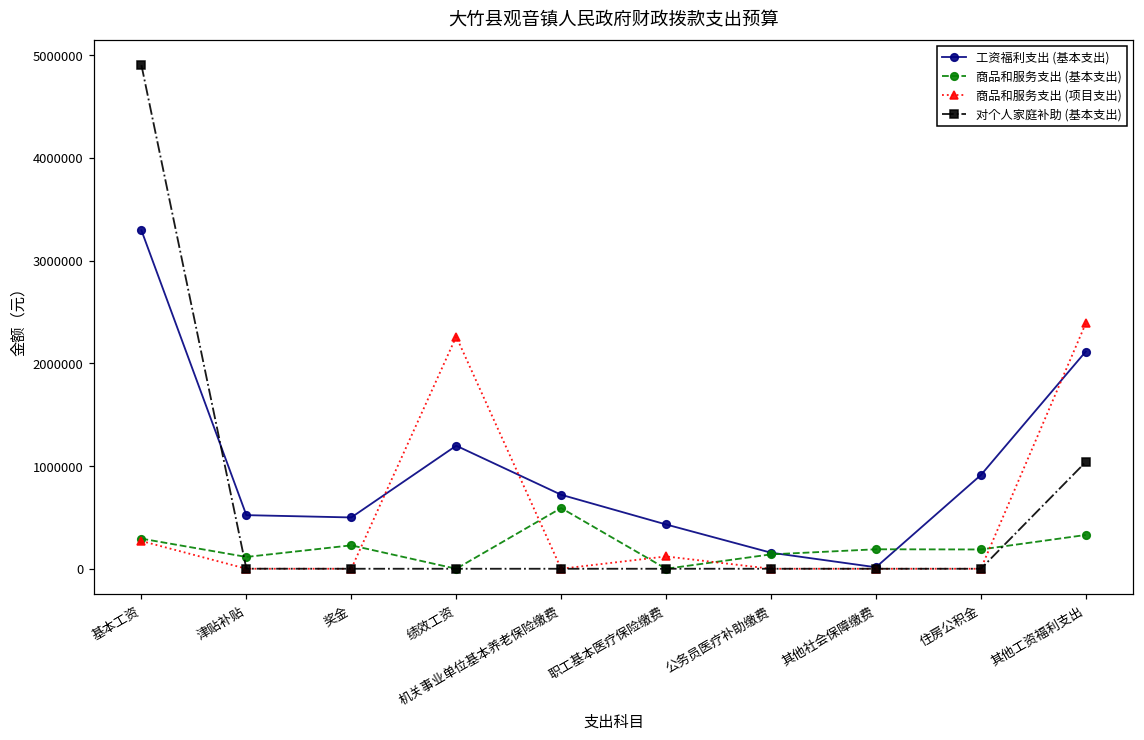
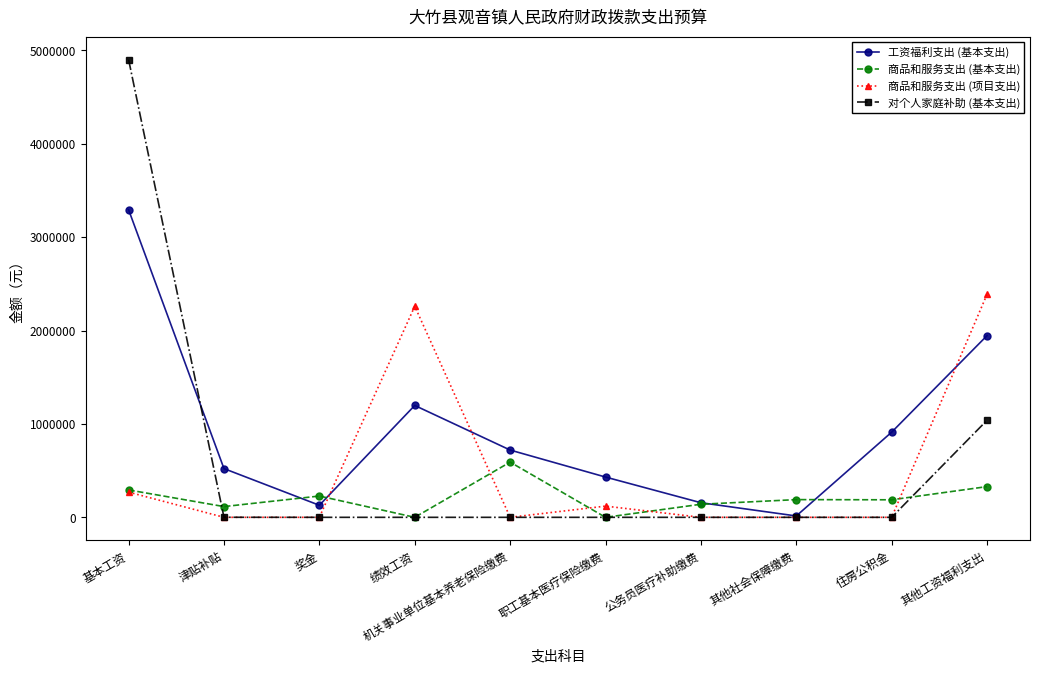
  {
    "工资福利支出 (基本支出)": {
      "基本工资": 3300000,
      "津贴补贴": 500000,
-     "奖金": 500000,
+     "奖金": 100000,
      "绩效工资": 1200000,
      "机关事业单位基本养老保险缴费": 700000,
      "职工基本医疗保险缴费": 400000,
      "住房公积金": 900000,
-     "其他工资福利支出": 2100000
+     "其他工资福利支出": 1900000
    },
    "商品和服务支出 (基本支出)": {
      "津贴补贴": 100000,
      "奖金": 200000,
      "机关事业单位基本养老保险缴费": 600000,
      "其他社会保障缴费": 200000,
      "住房公积金": 200000,
      "其他工资福利支出": 300000
    },
    "商品和服务支出 (项目支出)": {
      "绩效工资": 2300000,
      "职工基本医疗保险缴费": 100000,
      "其他工资福利支出": 2400000
    },
    "对个人家庭补助 (基本支出)": {
      "基本工资": 4900000,
      "其他工资福利支出": 1000000
    }
  }
